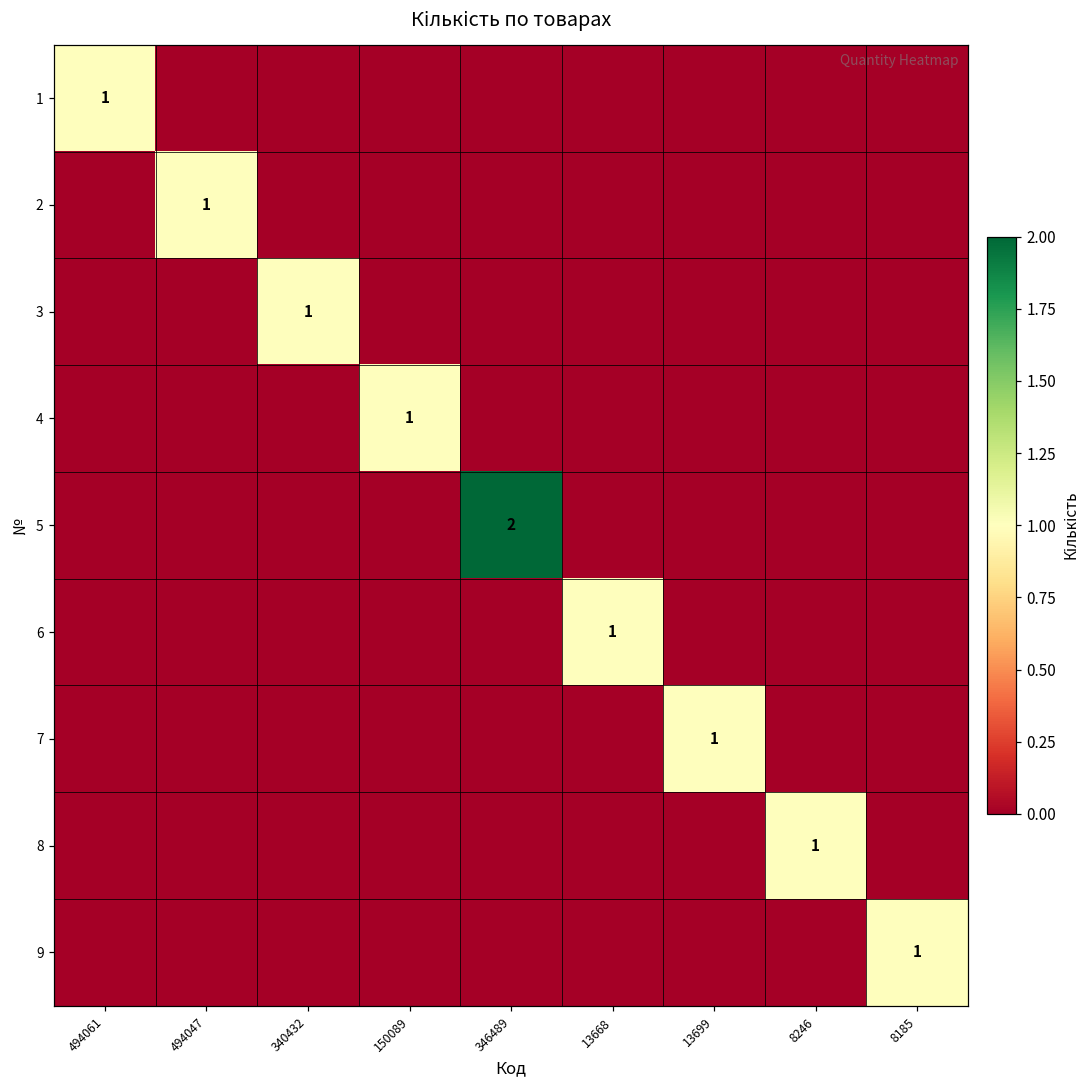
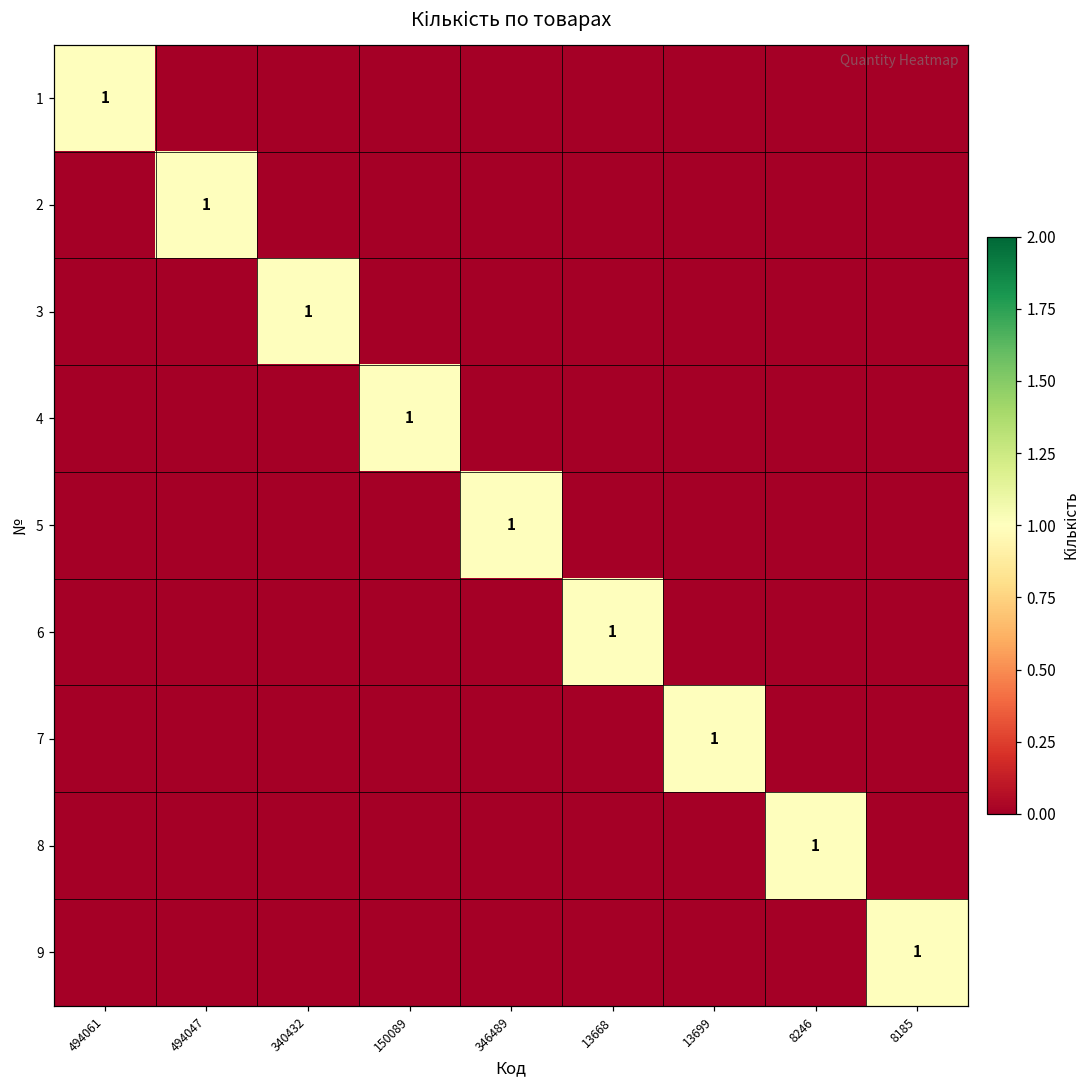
  {
    "1": {
      "494061": 1
    },
    "2": {
      "494047": 1
    },
    "3": {
      "340432": 1
    },
    "4": {
      "150089": 1
    },
    "5": {
-     "346489": 2
+     "346489": 1
    },
    "6": {
      "13668": 1
    },
    "7": {
      "13699": 1
    },
    "8": {
      "8246": 1
    },
    "9": {
      "8185": 1
    }
  }
